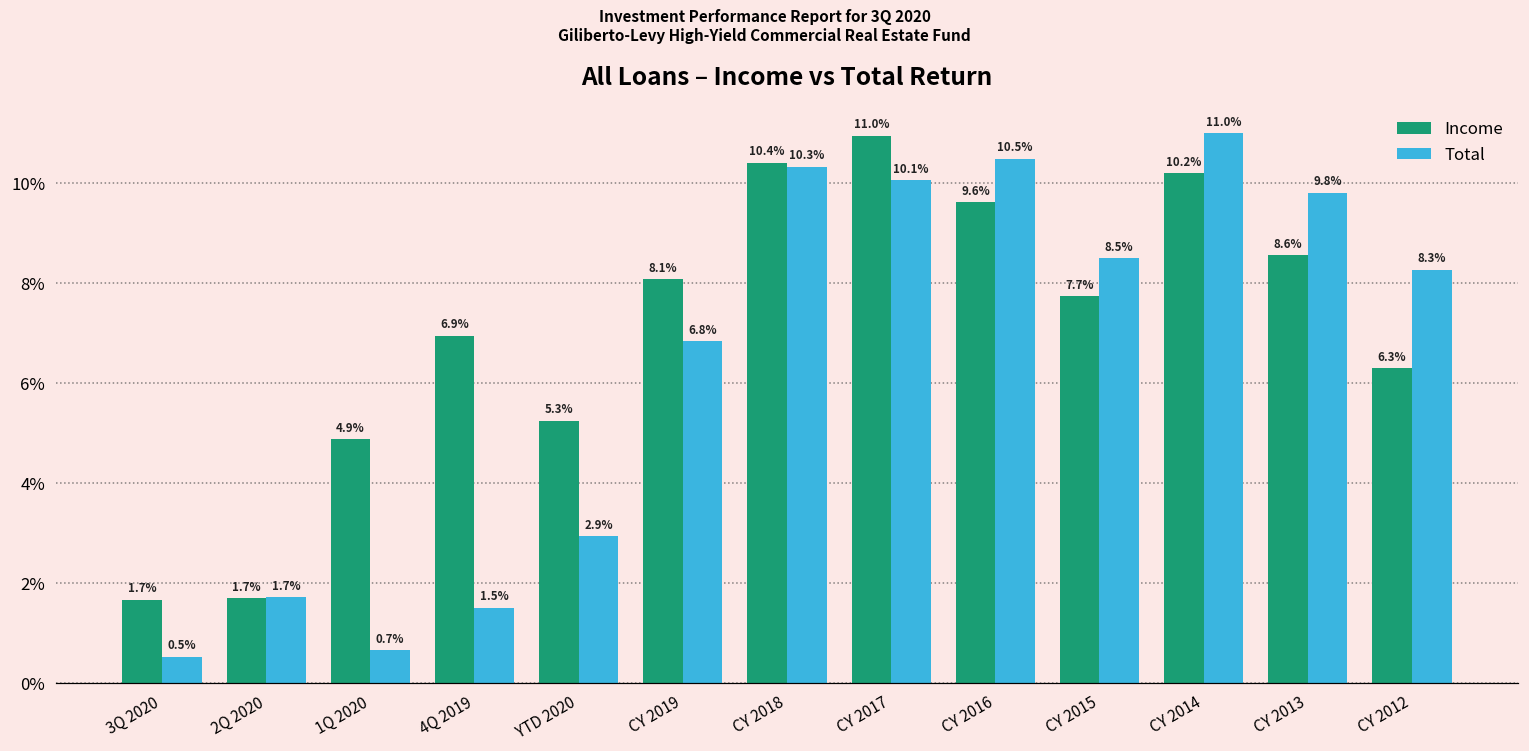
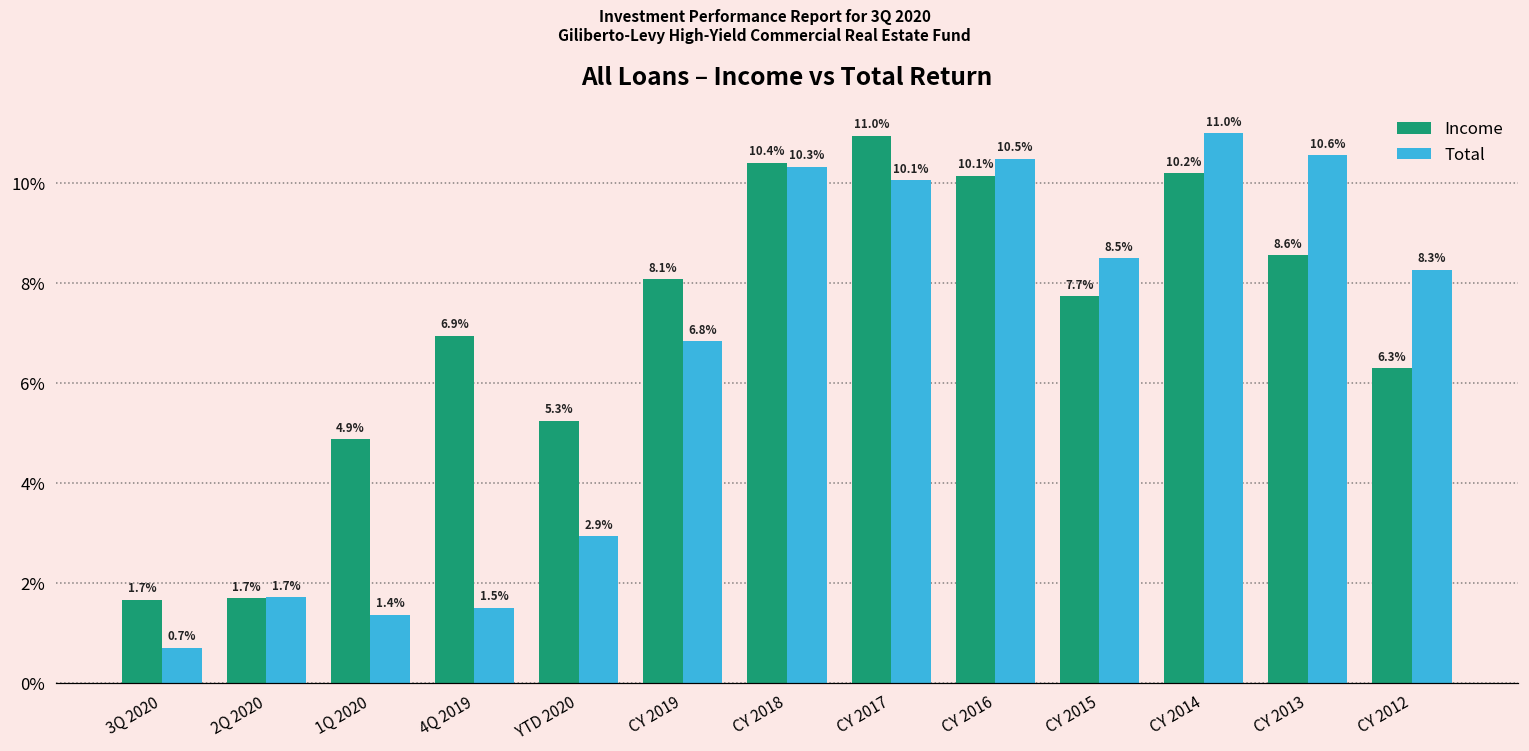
  {
    "Income": {
      "3Q 2020": "1.7%",
      "2Q 2020": "1.7%",
      "1Q 2020": "4.9%",
      "4Q 2019": "6.9%",
      "YTD 2020": "5.3%",
      "CY 2019": "8.1%",
      "CY 2018": "10.4%",
      "CY 2017": "11.0%",
-     "CY 2016": "9.6%",
+     "CY 2016": "10.1%",
      "CY 2015": "7.7%",
      "CY 2014": "10.2%",
      "CY 2013": "8.6%",
      "CY 2012": "6.3%"
    },
    "Total": {
-     "3Q 2020": "0.5%",
+     "3Q 2020": "0.7%",
      "2Q 2020": "1.7%",
-     "1Q 2020": "0.7%",
+     "1Q 2020": "1.4%",
      "4Q 2019": "1.5%",
      "YTD 2020": "2.9%",
      "CY 2019": "6.8%",
      "CY 2018": "10.3%",
      "CY 2017": "10.1%",
      "CY 2016": "10.5%",
      "CY 2015": "8.5%",
      "CY 2014": "11.0%",
-     "CY 2013": "9.8%",
+     "CY 2013": "10.6%",
      "CY 2012": "8.3%"
    }
  }
